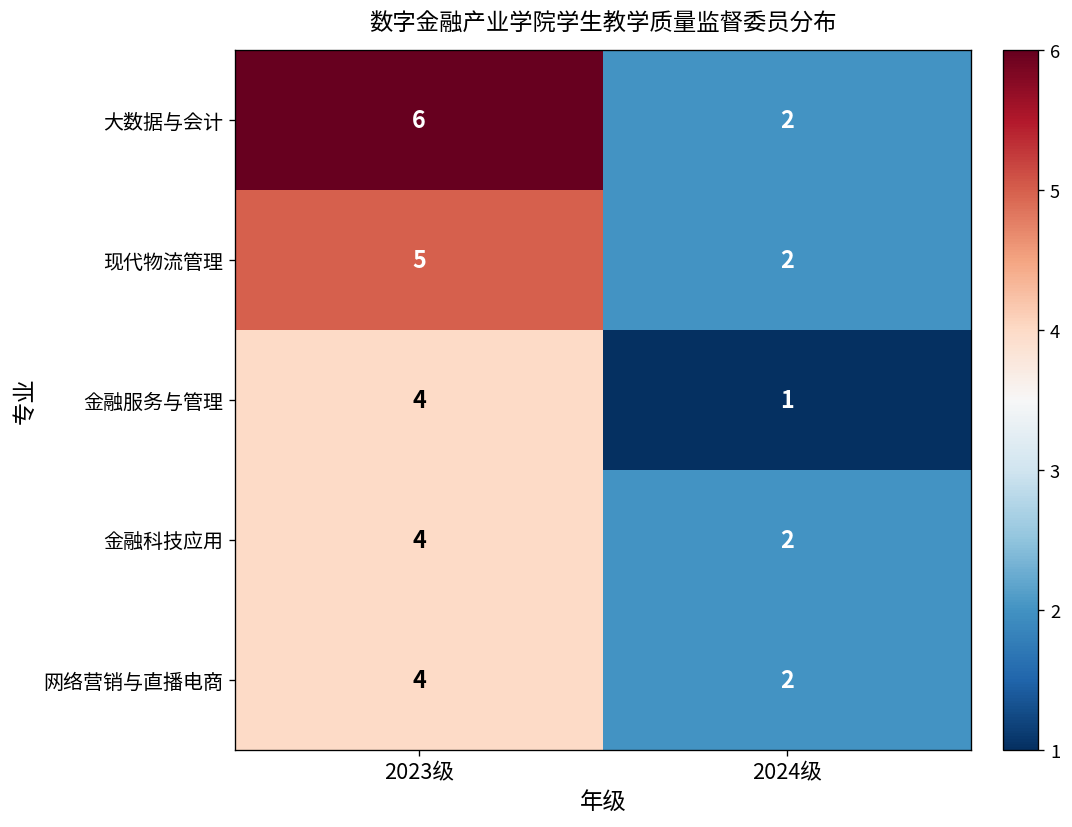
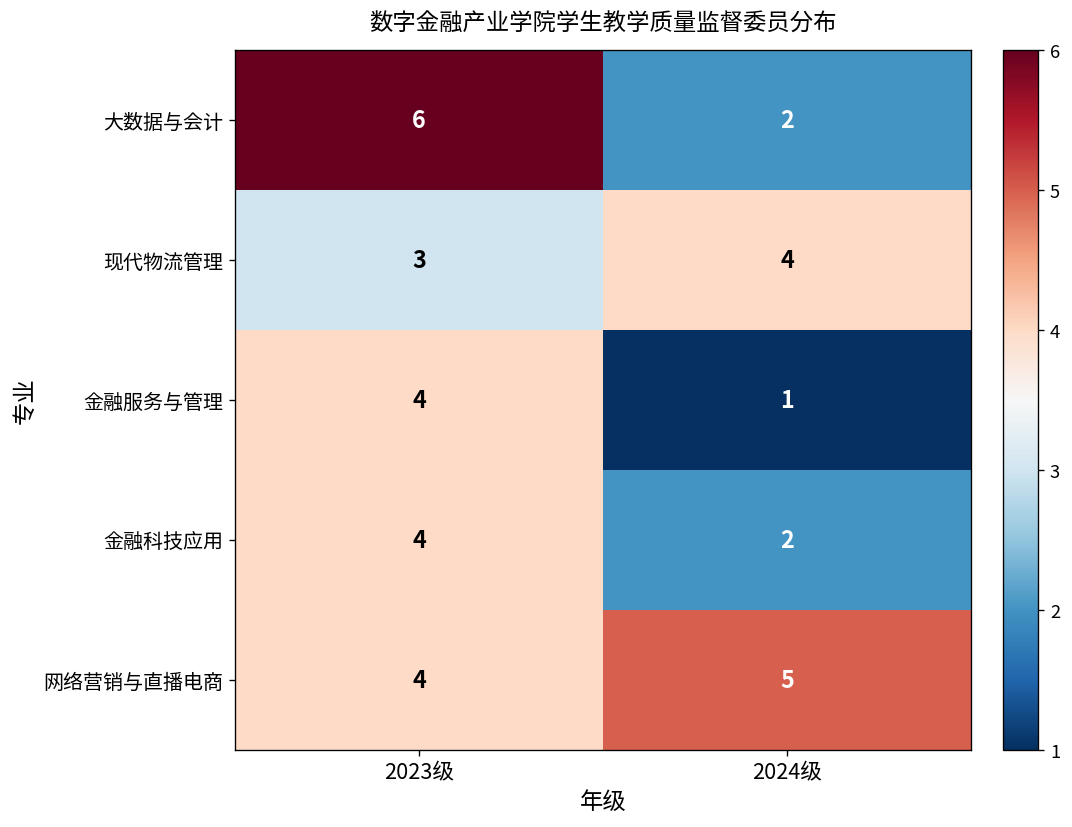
  {
    "大数据与会计": {
      "2023级": 6,
      "2024级": 2
    },
    "现代物流管理": {
-     "2023级": 5,
-     "2024级": 2
+     "2023级": 3,
+     "2024级": 4
    },
    "金融服务与管理": {
      "2023级": 4,
      "2024级": 1
    },
    "金融科技应用": {
      "2023级": 4,
      "2024级": 2
    },
    "网络营销与直播电商": {
      "2023级": 4,
-     "2024级": 2
+     "2024级": 5
    }
  }
